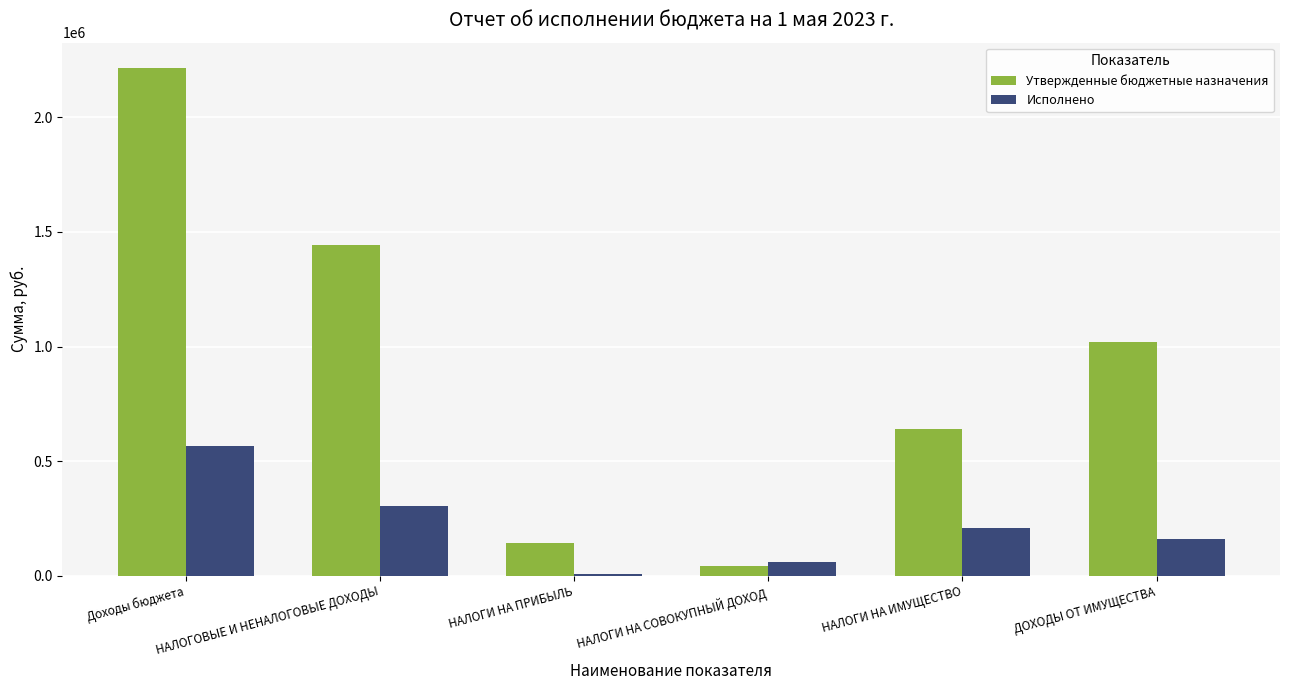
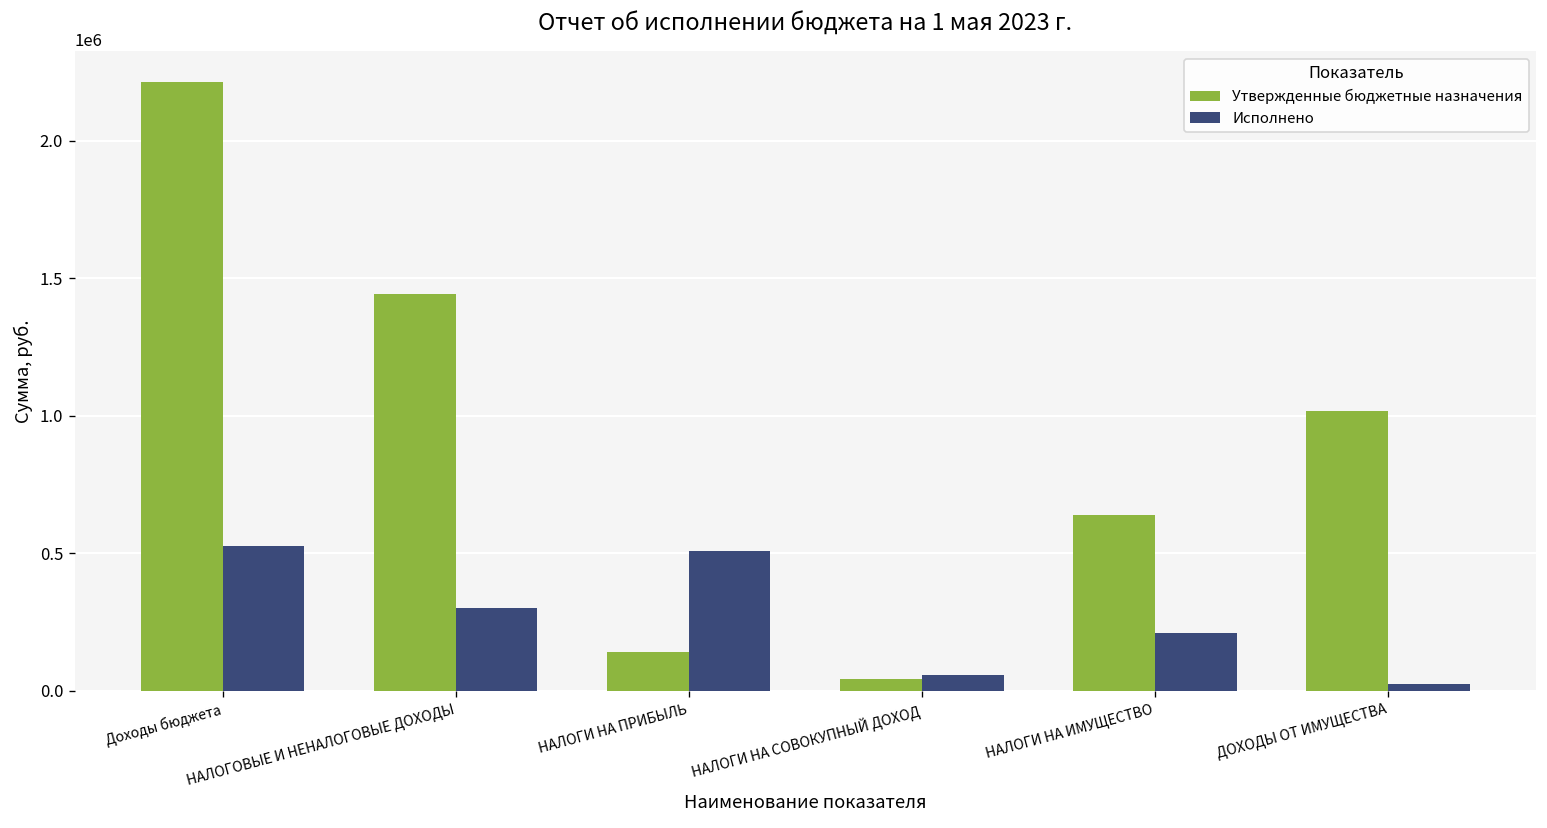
  {
    "Утвержденные бюджетные назначения": {
      "Доходы бюджета": 2210000,
      "НАЛОГОВЫЕ И НЕНАЛОГОВЫЕ ДОХОДЫ": 1440000,
      "НАЛОГИ НА ПРИБЫЛЬ": 140000,
      "НАЛОГИ НА СОВОКУПНЫЙ ДОХОД": 40000,
      "НАЛОГИ НА ИМУЩЕСТВО": 640000,
      "ДОХОДЫ ОТ ИМУЩЕСТВА": 1020000
    },
    "Исполнено": {
-     "Доходы бюджета": 570000,
+     "Доходы бюджета": 530000,
      "НАЛОГОВЫЕ И НЕНАЛОГОВЫЕ ДОХОДЫ": 300000,
-     "НАЛОГИ НА ПРИБЫЛЬ": 10000,
+     "НАЛОГИ НА ПРИБЫЛЬ": 510000,
      "НАЛОГИ НА СОВОКУПНЫЙ ДОХОД": 60000,
      "НАЛОГИ НА ИМУЩЕСТВО": 210000,
-     "ДОХОДЫ ОТ ИМУЩЕСТВА": 160000
+     "ДОХОДЫ ОТ ИМУЩЕСТВА": 30000
    }
  }
